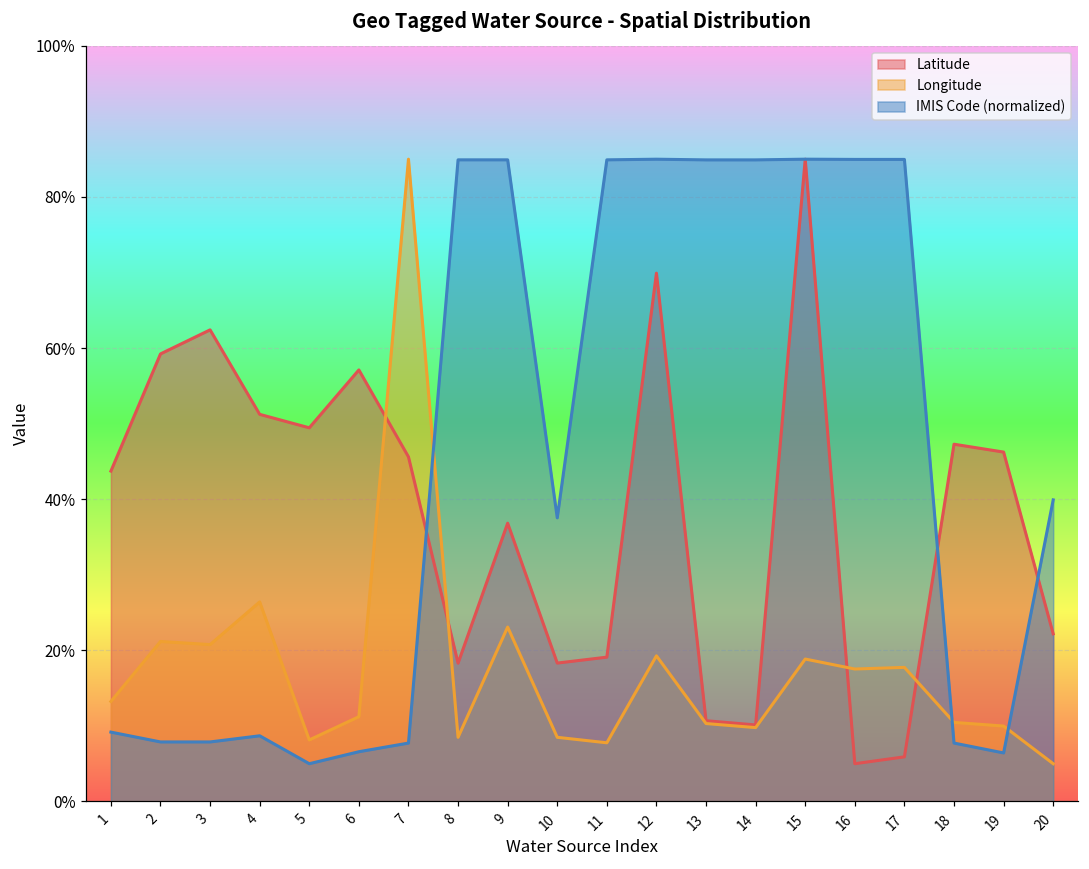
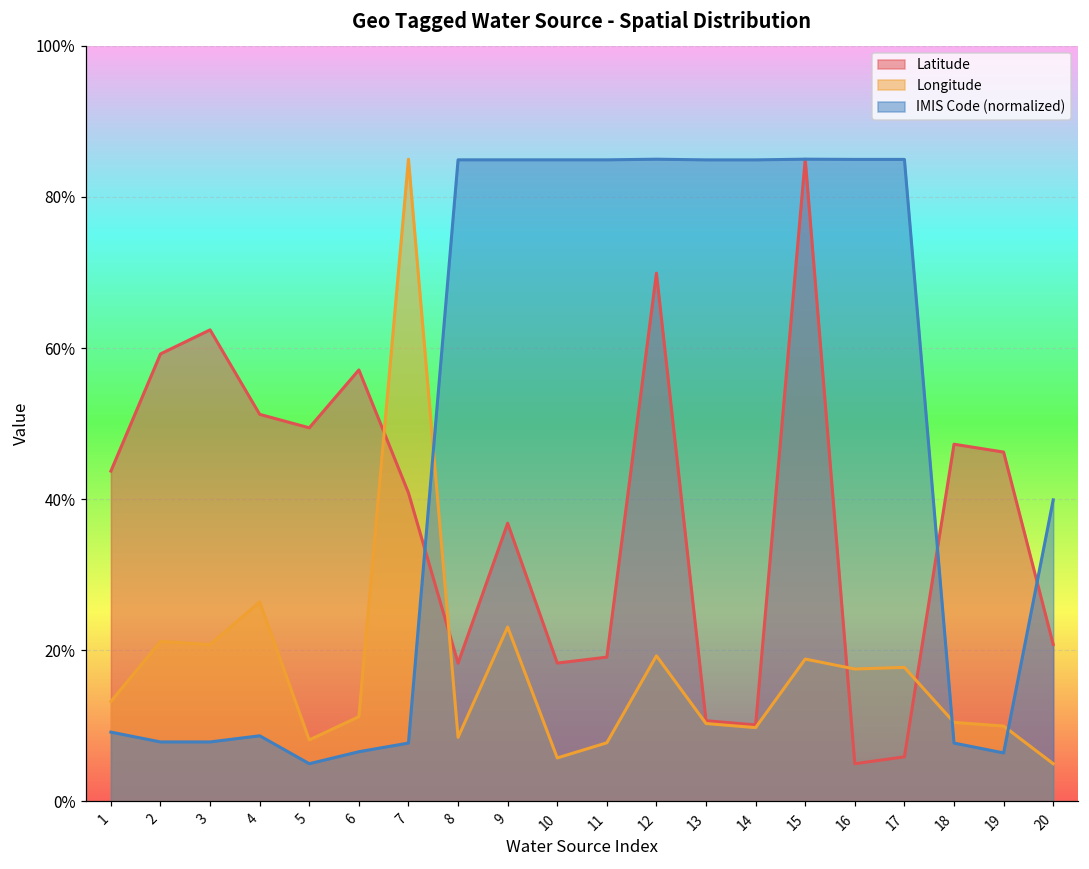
  {
    "Latitude": {
      "1": "44%",
      "2": "59%",
      "3": "62%",
      "4": "51%",
      "5": "49%",
      "6": "57%",
-     "7": "46%",
+     "7": "41%",
      "8": "18%",
      "9": "37%",
      "10": "18%",
      "11": "19%",
      "12": "70%",
      "13": "11%",
      "16": "5%",
      "17": "6%",
      "18": "47%",
      "19": "46%",
-     "20": "22%"
+     "20": "21%"
    },
    "Longitude": {
      "1": "13%",
      "2": "21%",
      "3": "21%",
      "4": "26%",
      "5": "8%",
      "6": "11%",
      "7": "85%",
      "8": "8%",
      "9": "23%",
-     "10": "8%",
+     "10": "6%",
      "11": "8%",
      "12": "19%",
      "13": "10%",
      "15": "19%",
      "16": "18%",
      "17": "18%",
      "18": "10%",
      "19": "10%",
      "20": "5%"
    },
    "IMIS Code (normalized)": {
      "1": "9%",
      "2": "8%",
      "3": "8%",
      "4": "9%",
      "5": "5%",
      "6": "7%",
      "7": "8%",
      "8": "85%",
      "9": "85%",
-     "10": "38%",
+     "10": "85%",
      "11": "85%",
      "12": "85%",
      "13": "85%",
      "14": "85%",
      "16": "85%",
      "17": "85%",
      "18": "8%",
      "19": "6%",
      "20": "40%"
    }
  }
